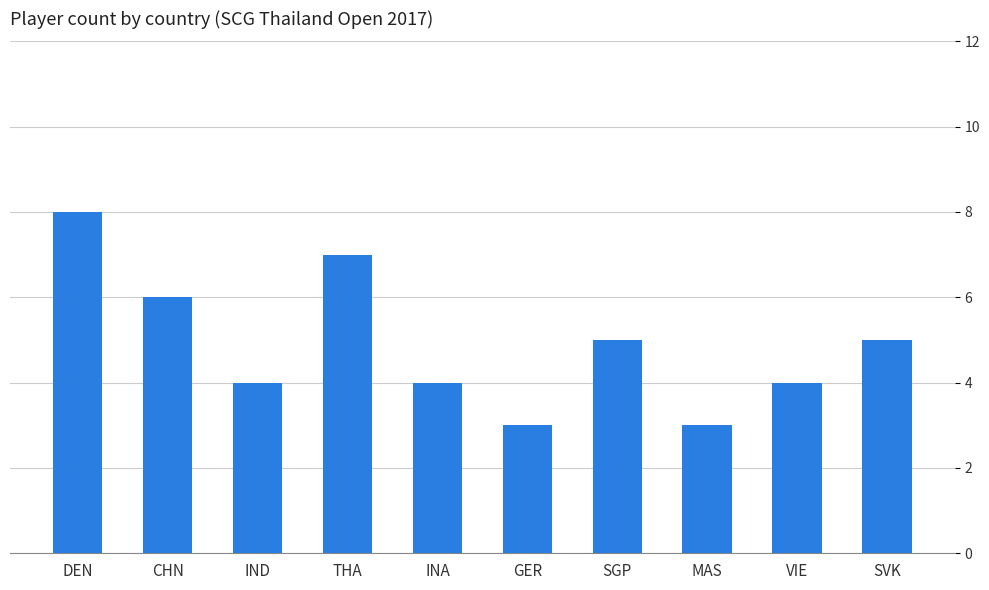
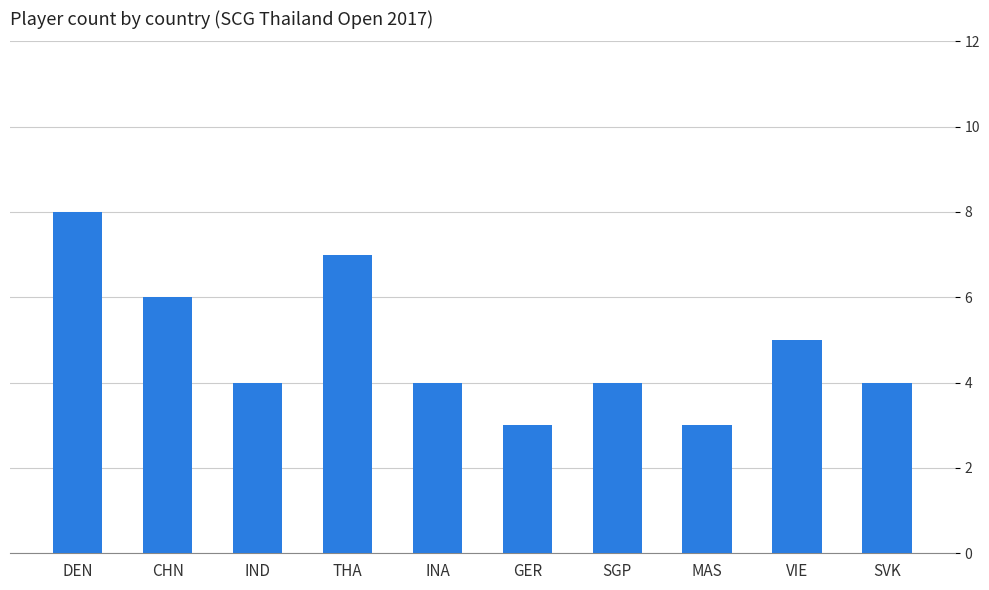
  {
    "DEN": 8,
    "CHN": 6,
    "IND": 4,
    "THA": 7,
    "INA": 4,
    "GER": 3,
-   "SGP": 5,
+   "SGP": 4,
    "MAS": 3,
-   "VIE": 4,
-   "SVK": 5
+   "VIE": 5,
+   "SVK": 4
  }
